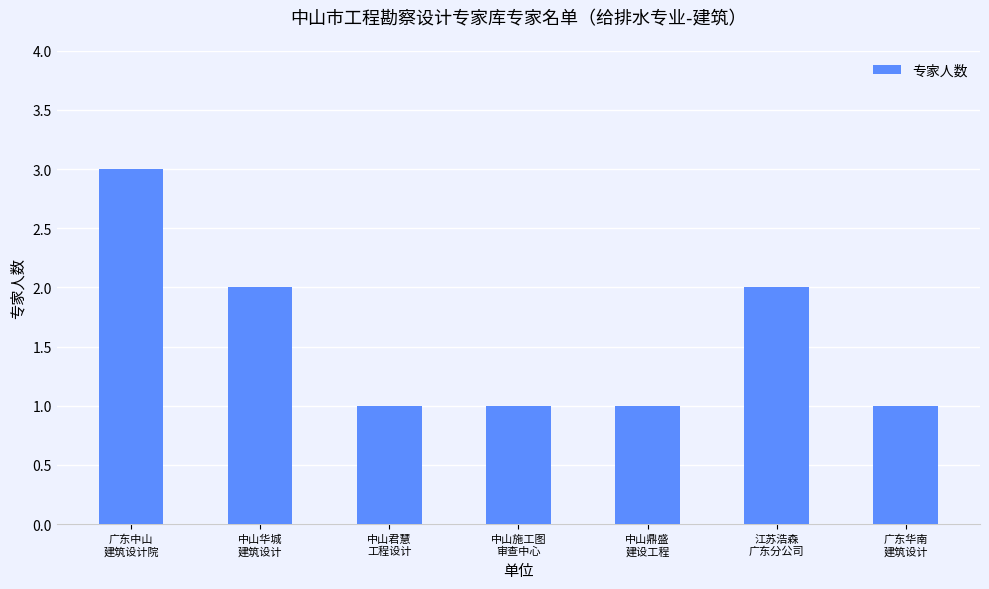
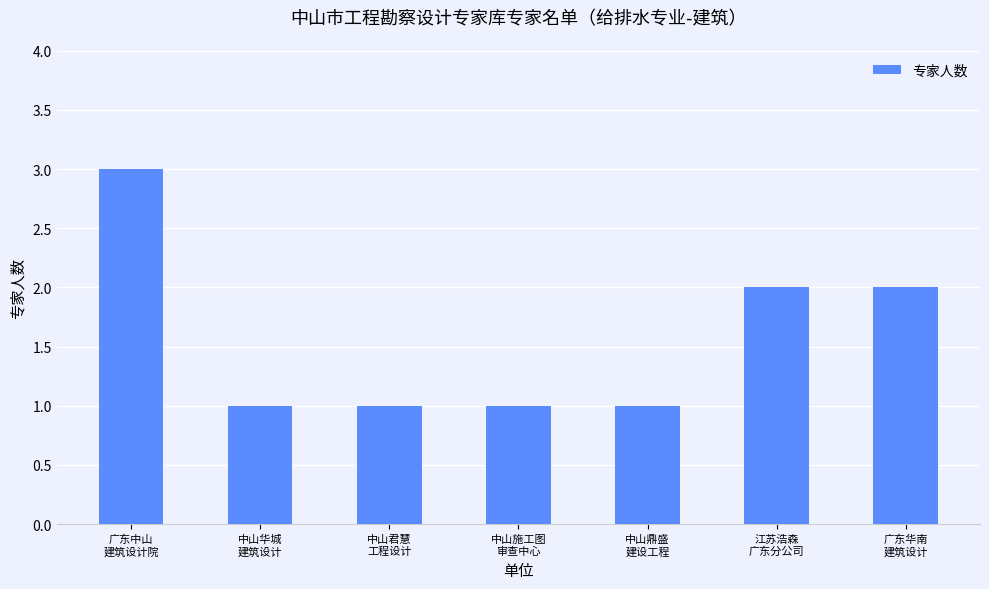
  {
    "广东中山 建筑设计院": 3,
-   "中山华城 建筑设计": 2,
+   "中山华城 建筑设计": 1,
    "中山君慧 工程设计": 1,
    "中山施工图 审查中心": 1,
    "中山鼎盛 建设工程": 1,
    "江苏浩森 广东分公司": 2,
-   "广东华南 建筑设计": 1
+   "广东华南 建筑设计": 2
  }
